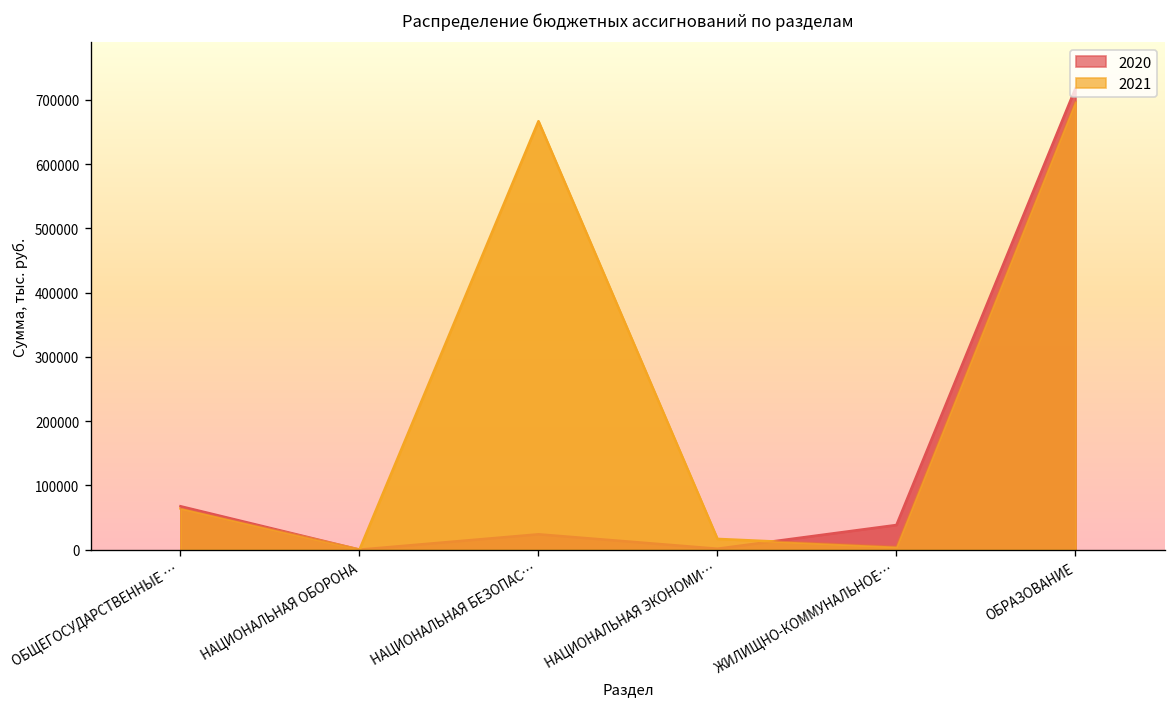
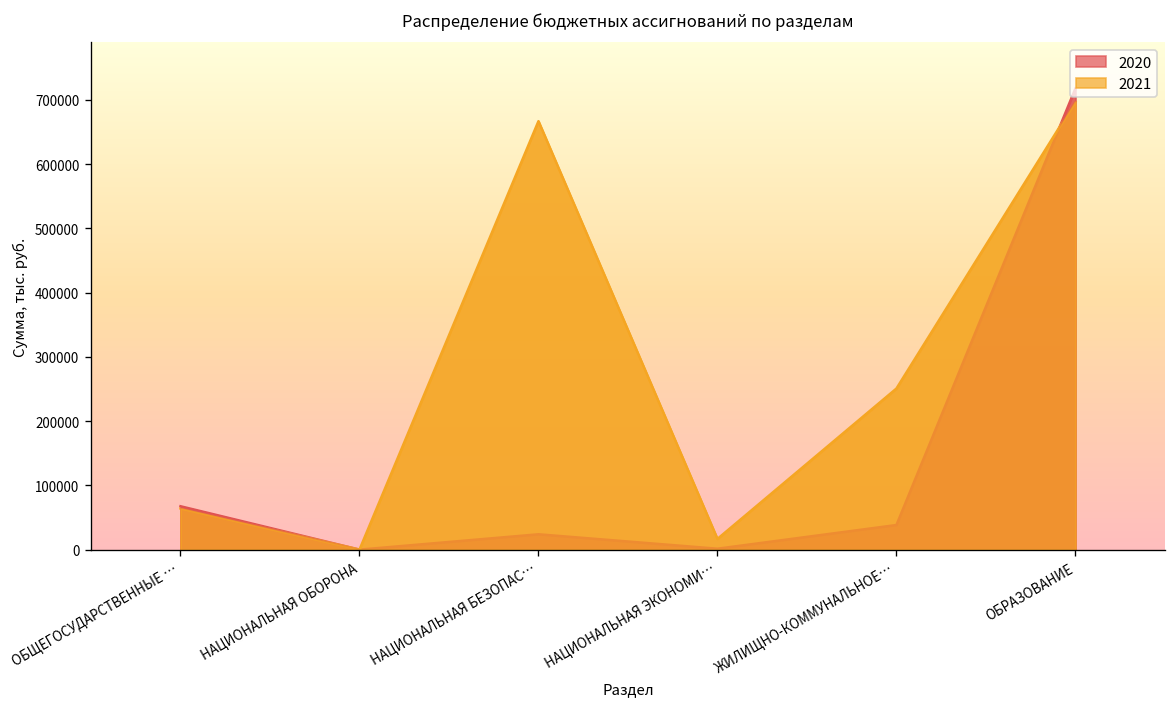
  {
    "2020": {
      "НАЦИОНАЛЬНАЯ БЕЗОПАС…": 20000,
      "НАЦИОНАЛЬНАЯ ЭКОНОМИ…": 0,
      "ЖИЛИЩНО-КОММУНАЛЬНОЕ…": 40000
    },
    "2021": {
      "НАЦИОНАЛЬНАЯ БЕЗОПАС…": 670000,
      "НАЦИОНАЛЬНАЯ ЭКОНОМИ…": 20000,
-     "ЖИЛИЩНО-КОММУНАЛЬНОЕ…": 0,
+     "ЖИЛИЩНО-КОММУНАЛЬНОЕ…": 250000,
      "ОБРАЗОВАНИЕ": 700000
    }
  }
